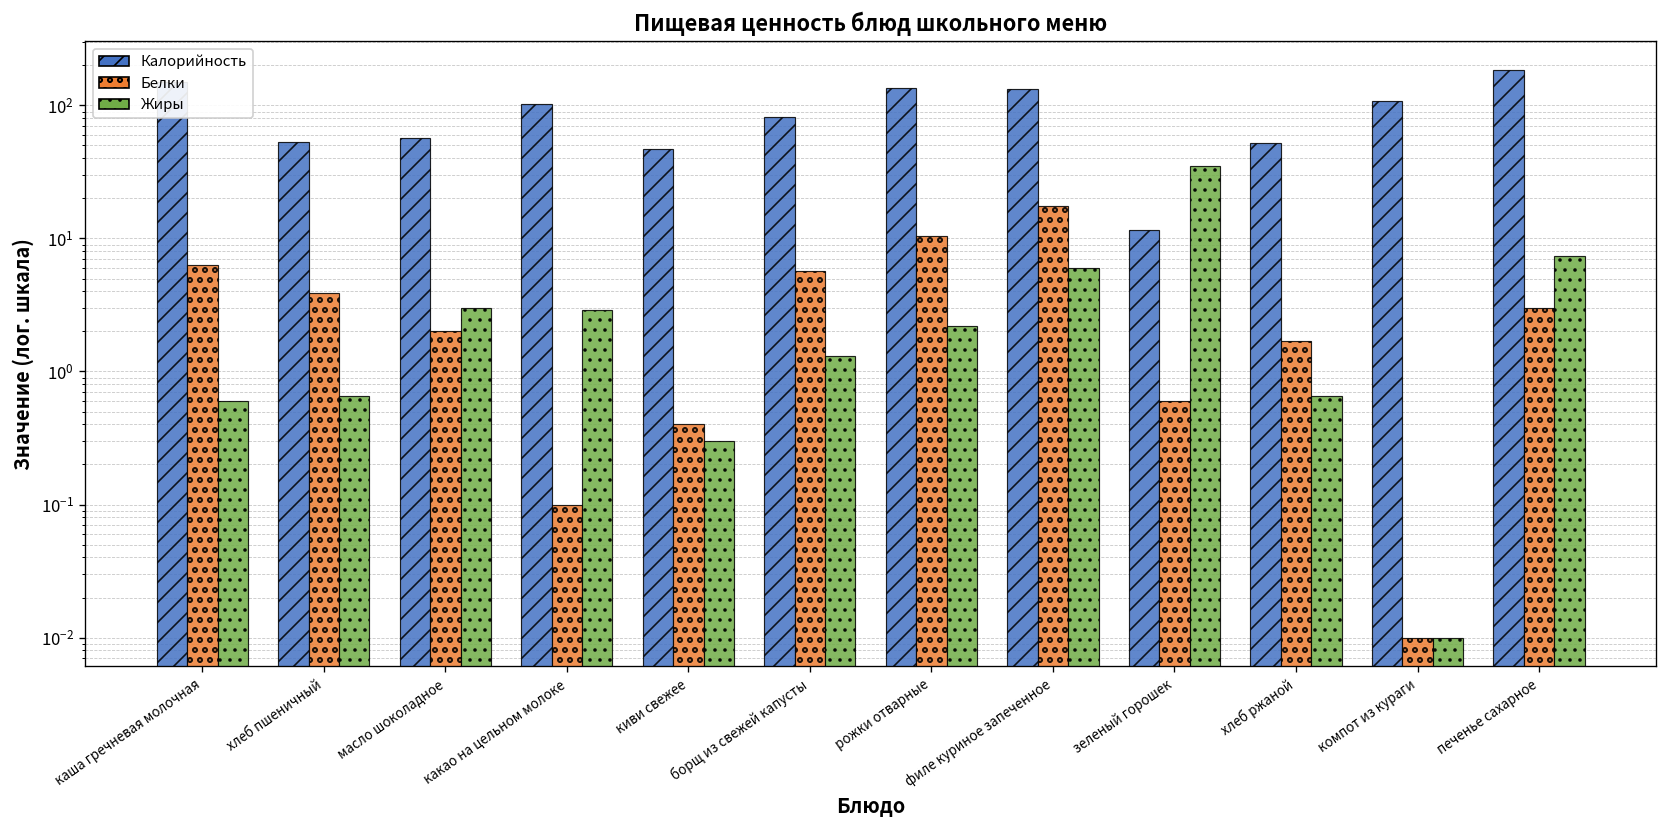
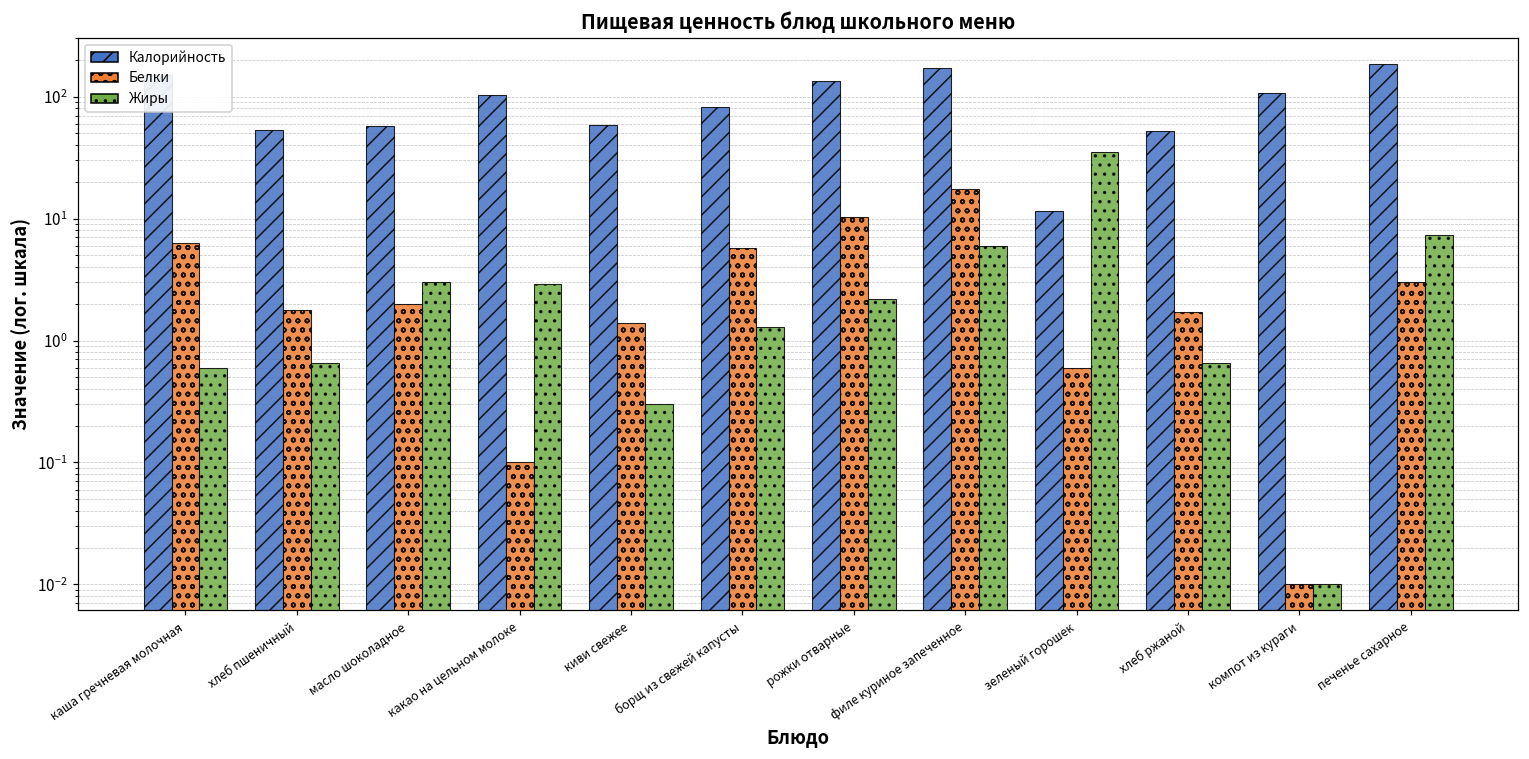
  {
    "Калорийность": {
      "хлеб пшеничный": 50,
      "масло шоколадное": 60,
      "какао на цельном молоке": 100,
-     "киви свежее": 47,
+     "киви свежее": 60,
      "борщ из свежей капусты": 80,
      "рожки отварные": 140,
-     "филе куриное запеченное": 130,
+     "филе куриное запеченное": 170,
      "зеленый горошек": 12,
      "хлеб ржаной": 50,
      "компот из кураги": 110,
      "печенье сахарное": 190
    },
    "Белки": {
      "каша гречневая молочная": 6,
-     "хлеб пшеничный": 3.9,
+     "хлеб пшеничный": 1.8,
      "масло шоколадное": 2.0,
      "какао на цельном молоке": 0.1,
-     "киви свежее": 0.4,
+     "киви свежее": 1.4,
      "борщ из свежей капусты": 6,
      "рожки отварные": 10,
      "филе куриное запеченное": 18,
      "зеленый горошек": 0.6,
      "хлеб ржаной": 1.7,
      "компот из кураги": 0.010,
      "печенье сахарное": 3.0
    },
    "Жиры": {
      "каша гречневая молочная": 0.6,
      "хлеб пшеничный": 0.7,
      "масло шоколадное": 3.0,
      "какао на цельном молоке": 2.9,
      "киви свежее": 0.3,
      "борщ из свежей капусты": 1.3,
      "рожки отварные": 2.2,
      "филе куриное запеченное": 6,
      "зеленый горошек": 35,
      "хлеб ржаной": 0.7,
      "компот из кураги": 0.010,
      "печенье сахарное": 7
    }
  }
